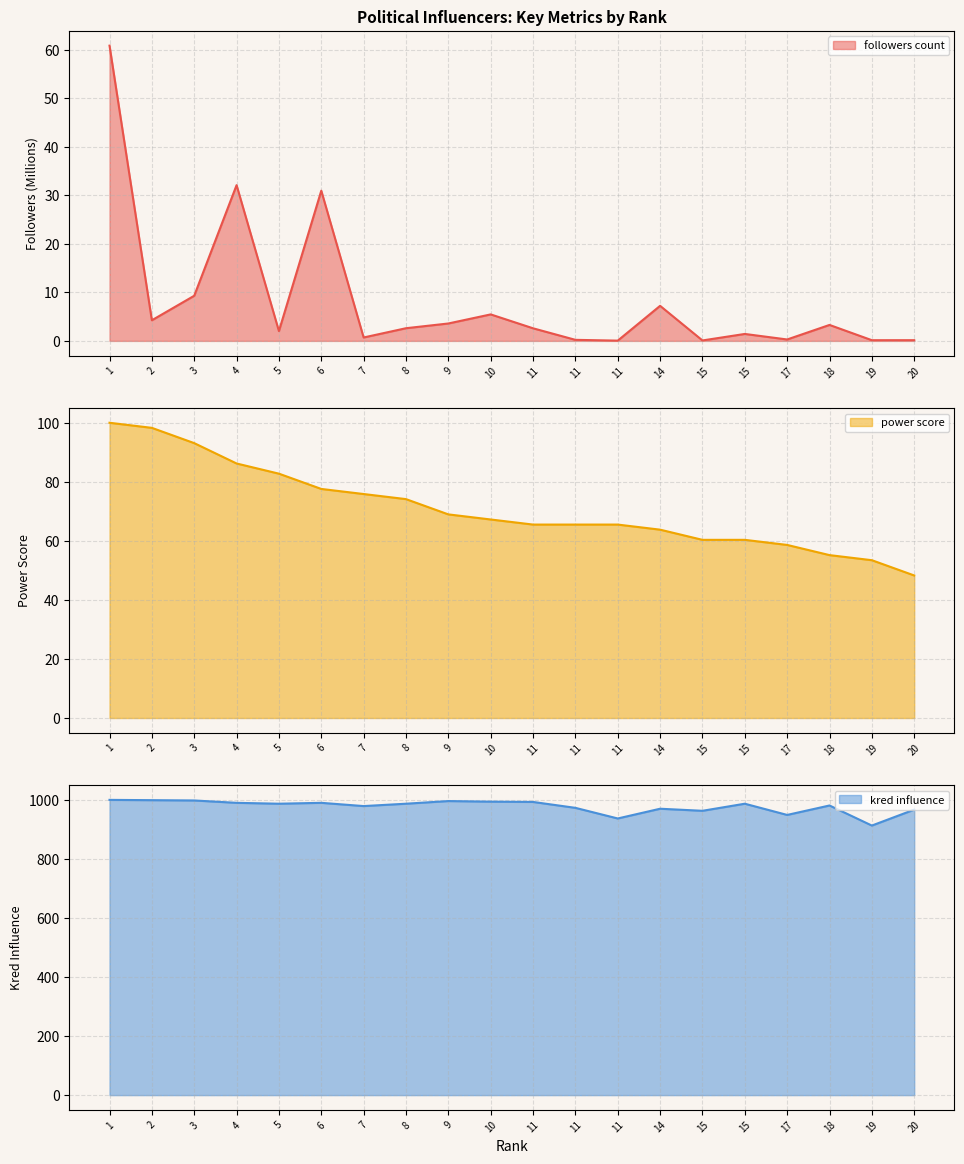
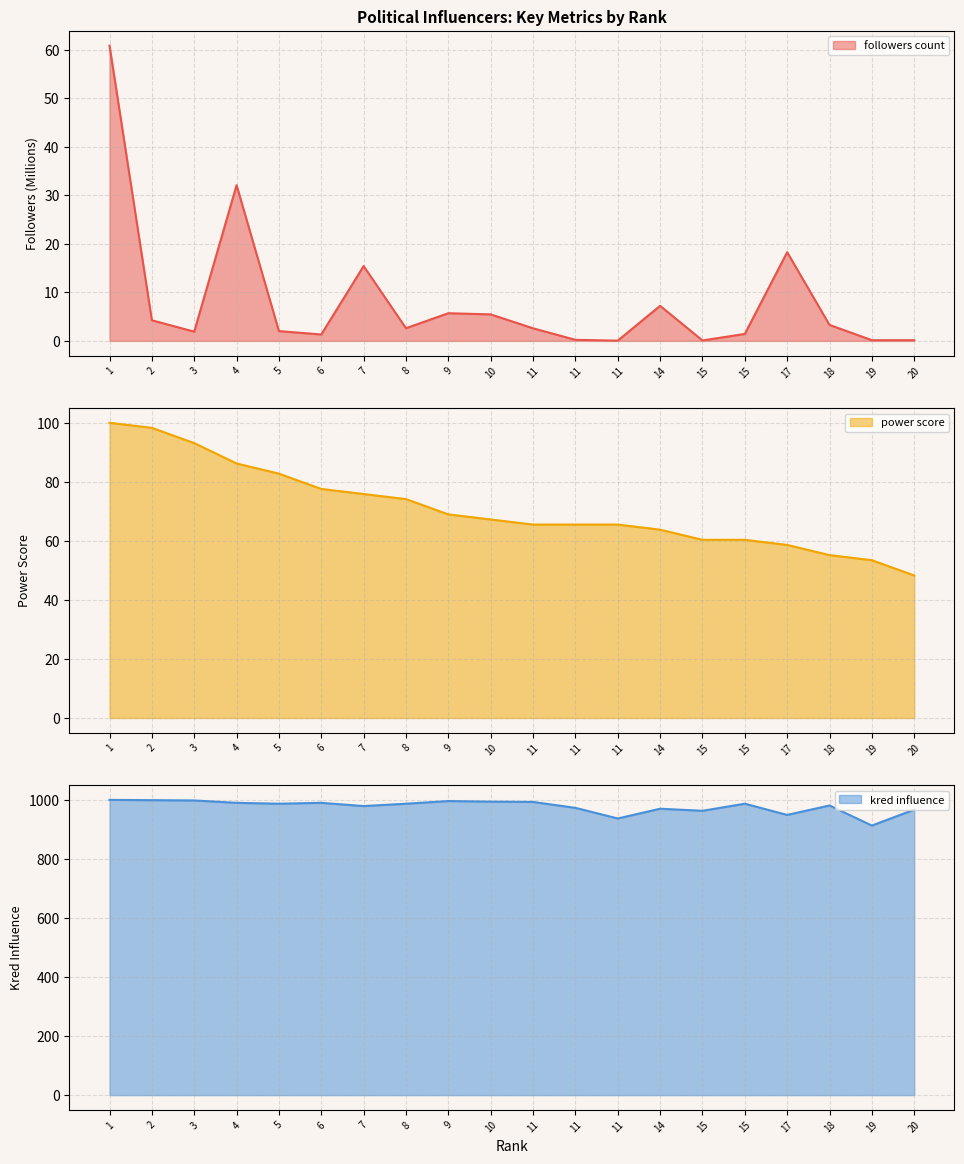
  {
    "Political Influencers: Key Metrics by Rank": {
      "1": 61,
      "2": 4,
-     "3": 9,
+     "3": 2,
      "4": 32,
      "5": 2,
-     "6": 31,
-     "7": 1,
+     "6": 1,
+     "7": 15,
      "8": 3,
-     "9": 4,
+     "9": 6,
      "10": 5,
      "14": 7,
-     "17": 0,
+     "17": 18,
      "18": 3,
      "19": 0,
      "20": 0
    }
  }
